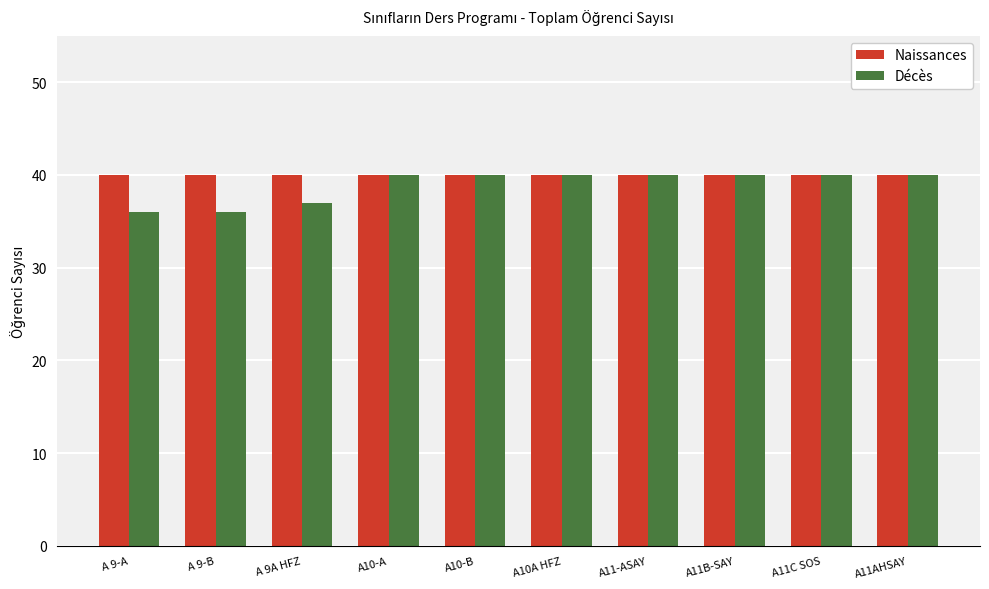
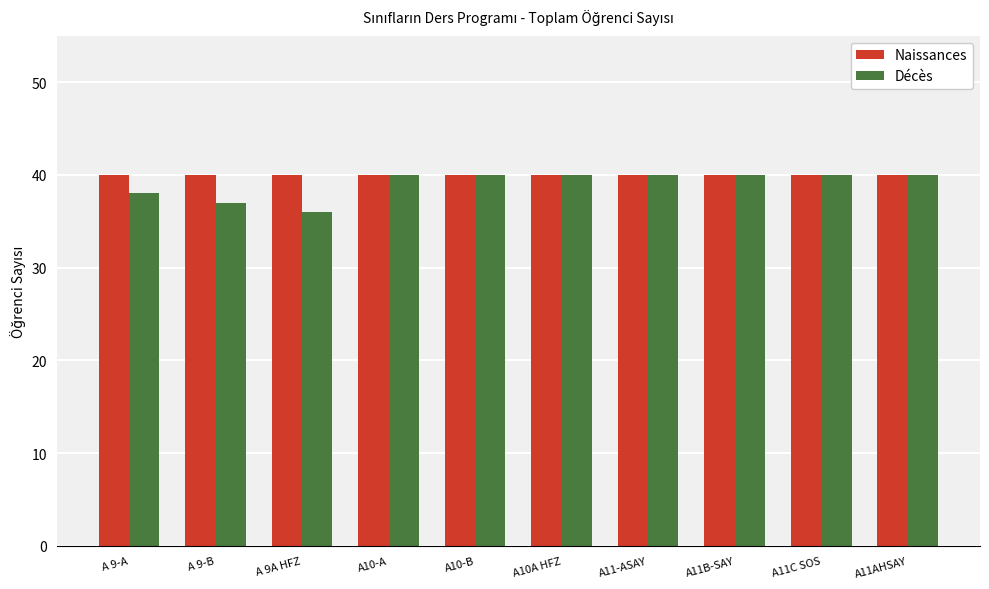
  {
    "Naissances": {
      "A 9-A": 40,
      "A 9-B": 40,
      "A 9A HFZ": 40,
      "A10-A": 40,
      "A10-B": 40,
      "A10A HFZ": 40,
      "A11-ASAY": 40,
      "A11B-SAY": 40,
      "A11C SOS": 40,
      "A11AHSAY": 40
    },
    "Décès": {
-     "A 9-A": 36,
-     "A 9-B": 36,
-     "A 9A HFZ": 37,
+     "A 9-A": 38,
+     "A 9-B": 37,
+     "A 9A HFZ": 36,
      "A10-A": 40,
      "A10-B": 40,
      "A10A HFZ": 40,
      "A11-ASAY": 40,
      "A11B-SAY": 40,
      "A11C SOS": 40,
      "A11AHSAY": 40
    }
  }
